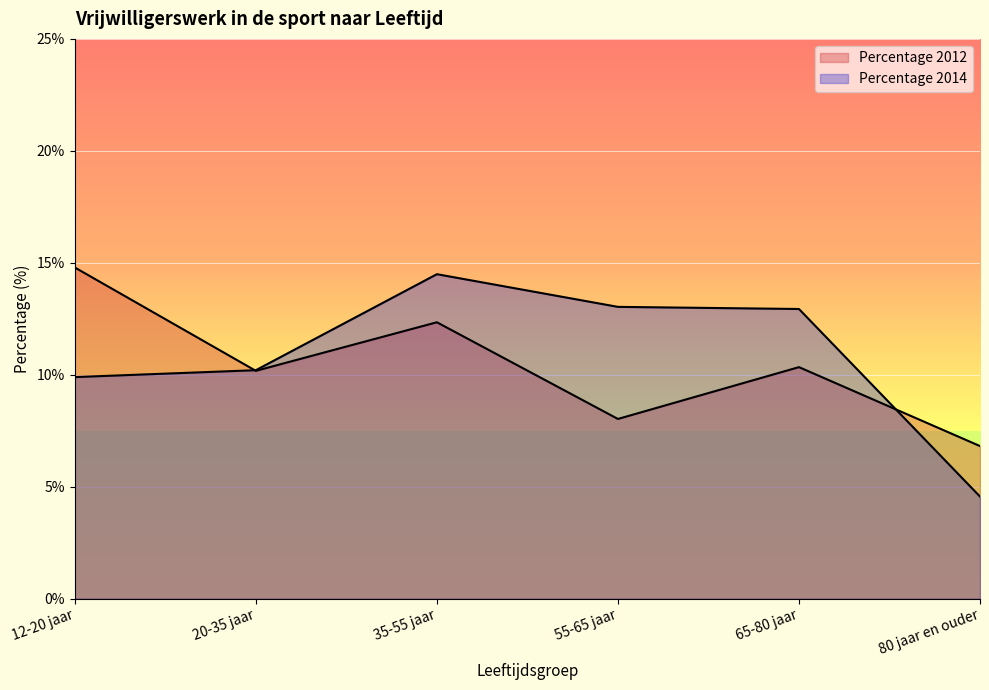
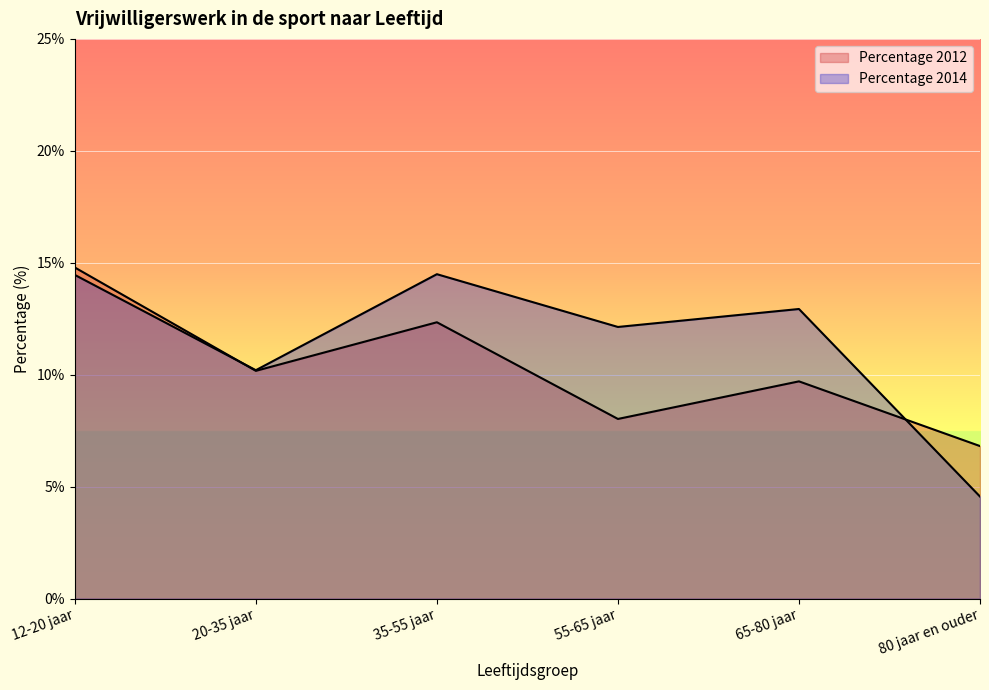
  {
    "Percentage 2012": {
      "12-20 jaar": "14.8%",
      "35-55 jaar": "12.3%",
      "55-65 jaar": "8.0%",
-     "65-80 jaar": "10.3%",
+     "65-80 jaar": "9.7%",
      "80 jaar en ouder": "6.8%"
    },
    "Percentage 2014": {
-     "12-20 jaar": "9.9%",
+     "12-20 jaar": "14.5%",
      "35-55 jaar": "14.5%",
-     "55-65 jaar": "13.0%",
+     "55-65 jaar": "12.1%",
      "65-80 jaar": "12.9%",
      "80 jaar en ouder": "4.6%"
    }
  }
